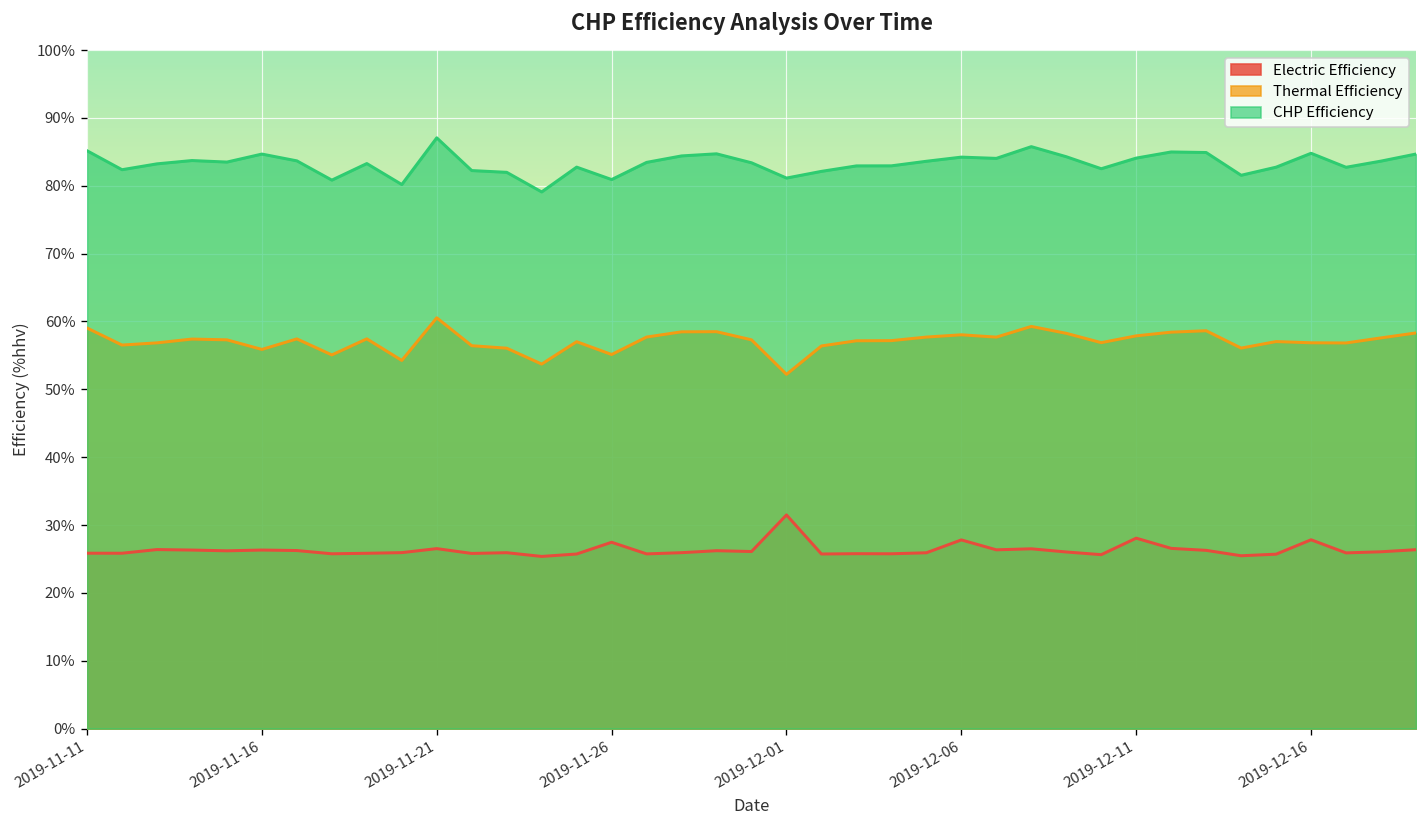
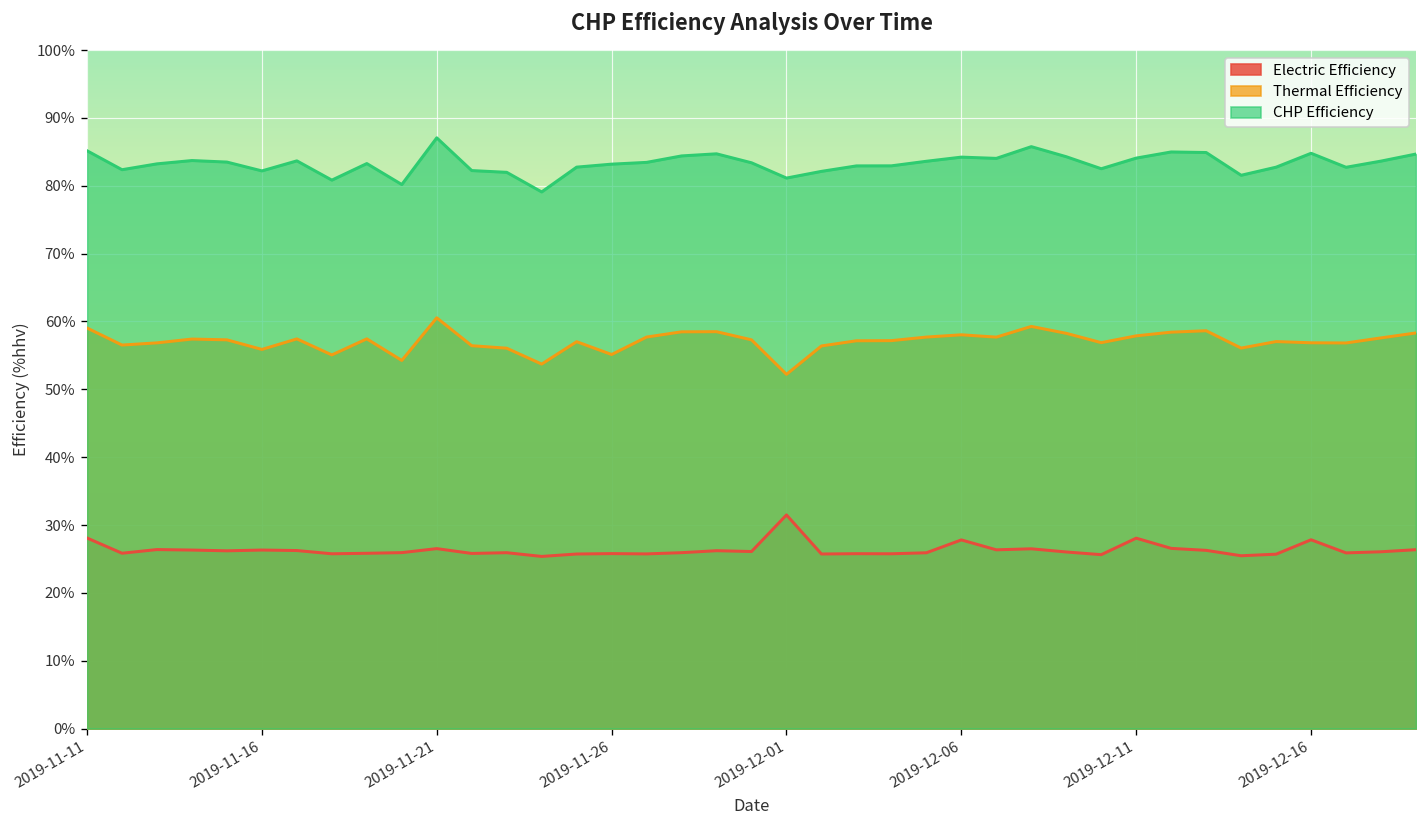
  {
    "Electric Efficiency": {
-     "2019-11-11": "26%",
+     "2019-11-11": "28%",
      "2019-11-16": "26%",
      "2019-11-21": "27%",
-     "2019-11-26": "27%",
+     "2019-11-26": "26%",
      "2019-12-01": "31%",
      "2019-12-06": "28%",
      "2019-12-11": "28%",
      "2019-12-16": "28%"
    },
    "Thermal Efficiency": {
      "2019-11-11": "59%",
      "2019-11-16": "56%",
      "2019-11-21": "61%",
      "2019-11-26": "55%",
      "2019-12-01": "52%",
      "2019-12-06": "58%",
      "2019-12-11": "58%",
      "2019-12-16": "57%"
    },
    "CHP Efficiency": {
      "2019-11-11": "85%",
-     "2019-11-16": "85%",
+     "2019-11-16": "82%",
      "2019-11-21": "87%",
-     "2019-11-26": "81%",
+     "2019-11-26": "83%",
      "2019-12-01": "81%",
      "2019-12-06": "84%",
      "2019-12-11": "84%",
      "2019-12-16": "85%"
    }
  }
